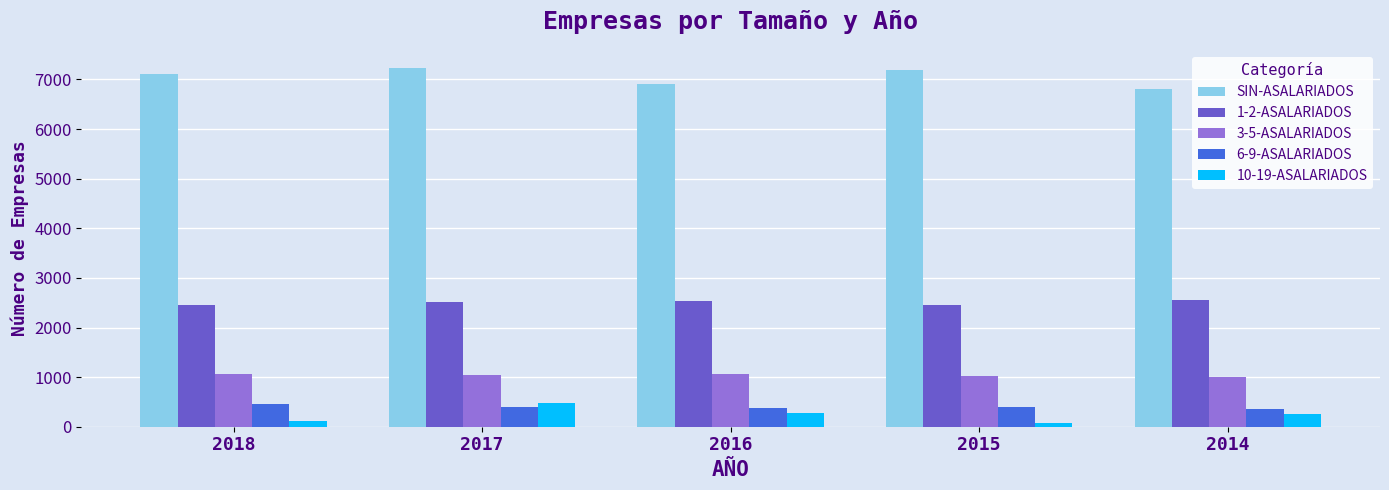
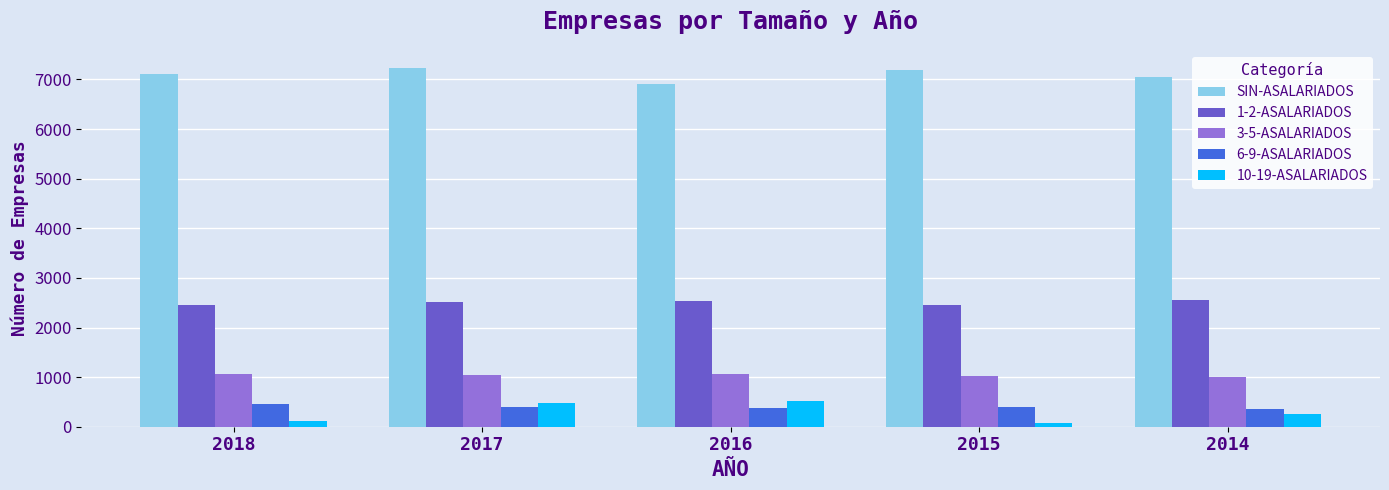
  {
    "SIN-ASALARIADOS": {
      "2018": 7100,
      "2017": 7200,
      "2016": 6900,
      "2015": 7200,
-     "2014": 6800
+     "2014": 7100
    },
    "10-19-ASALARIADOS": {
      "2018": 100,
      "2017": 500,
-     "2016": 300,
+     "2016": 500,
      "2015": 100,
      "2014": 300
    }
  }
